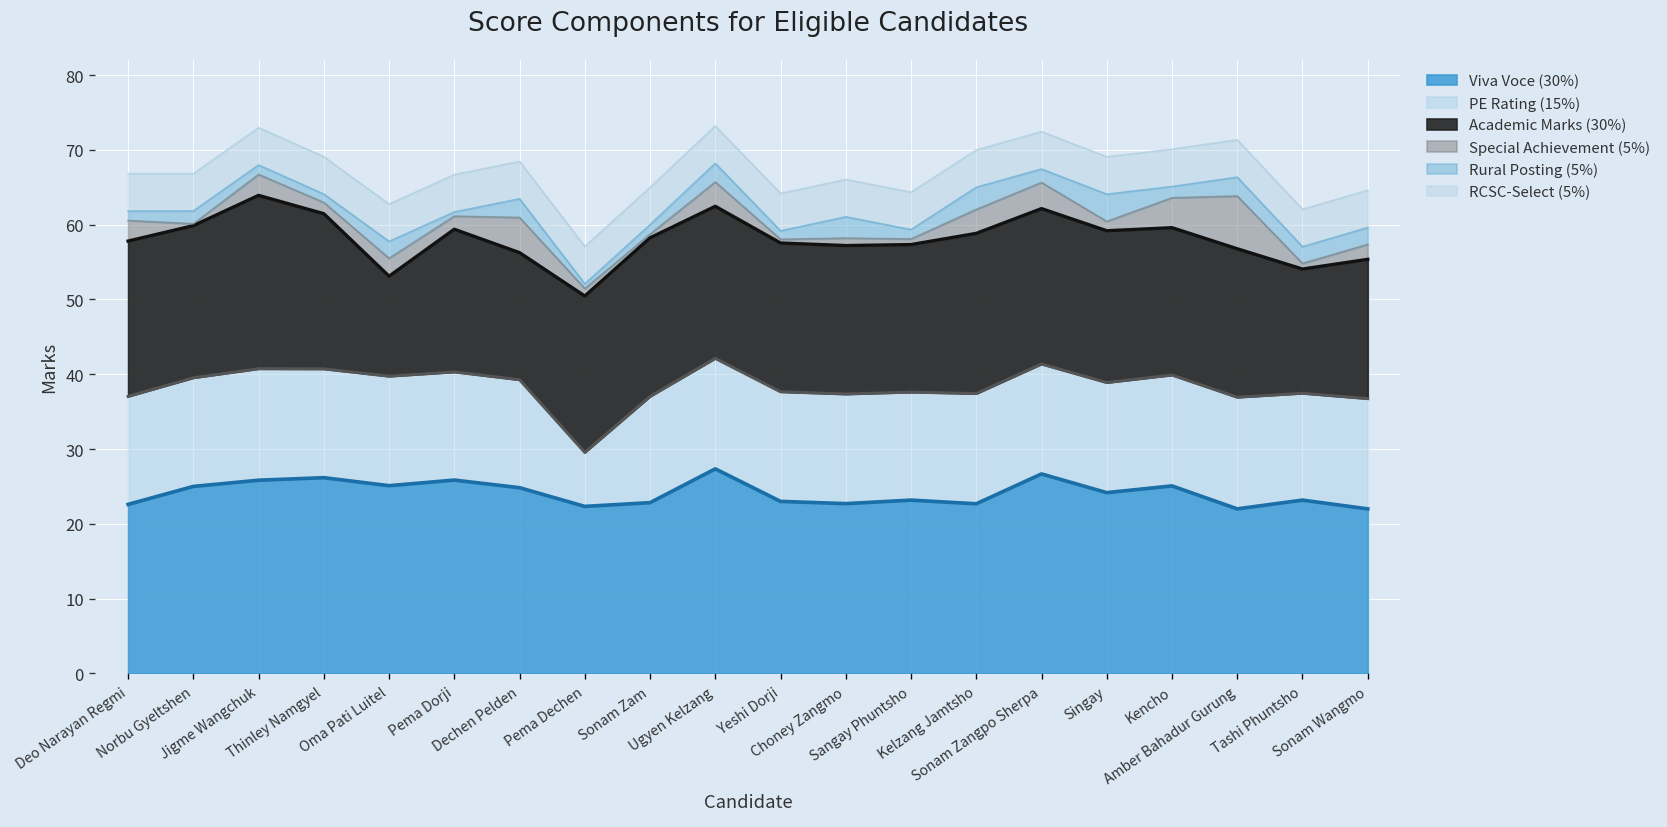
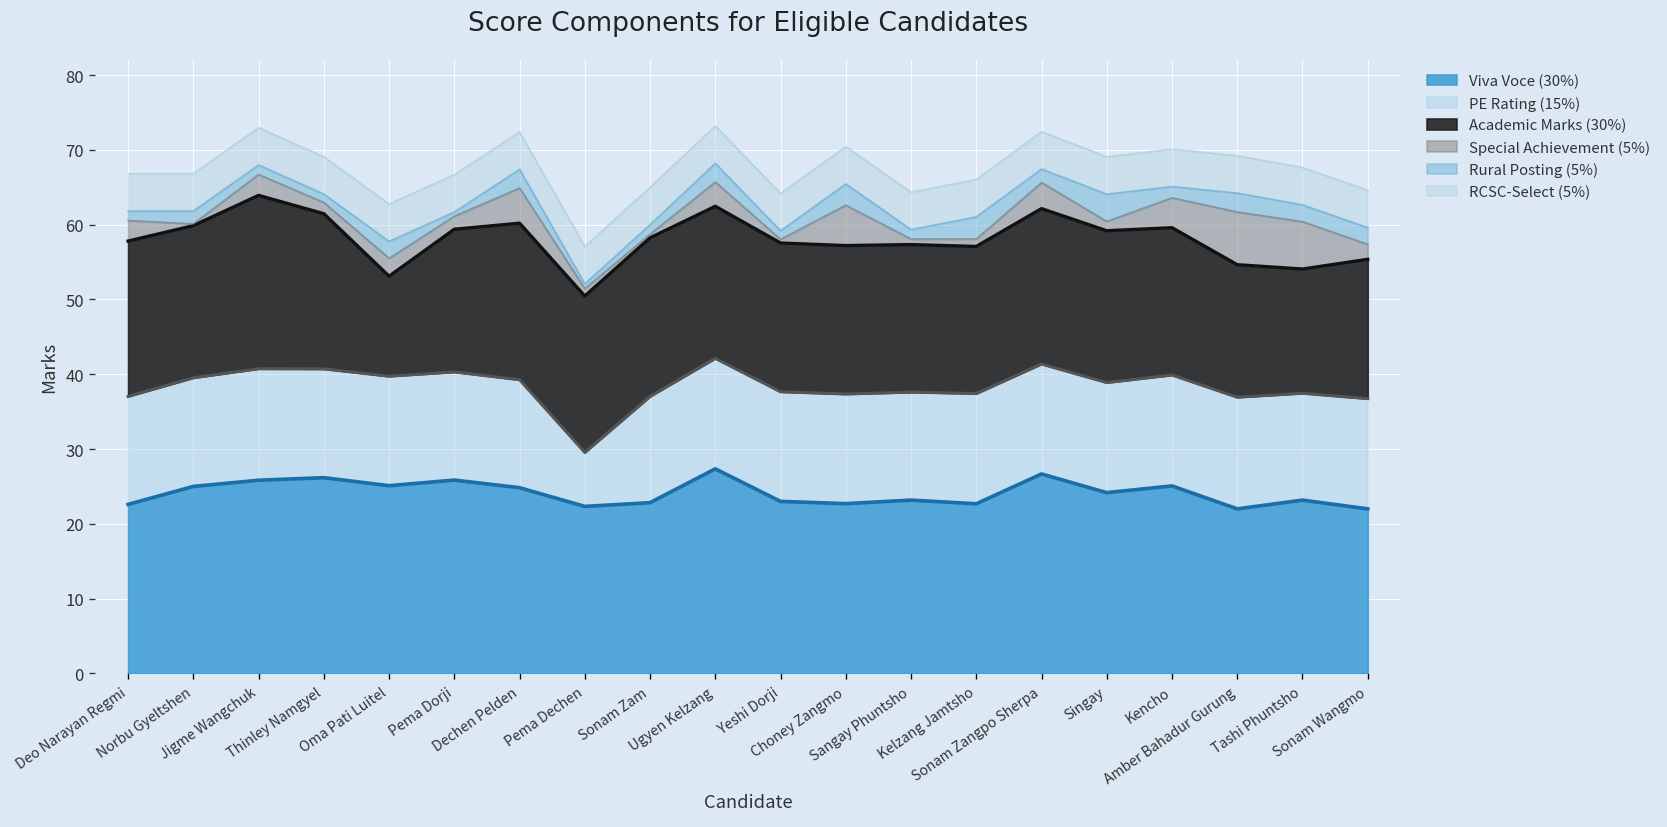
  {
    "Academic Marks (30%)": {
      "Deo Narayan Regmi": 21,
      "Jigme Wangchuk": 23,
      "Thinley Namgyel": 21,
      "Oma Pati Luitel": 13,
      "Pema Dorji": 19,
-     "Dechen Pelden": 17,
+     "Dechen Pelden": 21,
      "Pema Dechen": 21,
      "Sonam Zam": 21,
      "Ugyen Kelzang": 20,
      "Yeshi Dorji": 20,
      "Choney Zangmo": 20,
      "Sangay Phuntsho": 20,
-     "Kelzang Jamtsho": 21,
+     "Kelzang Jamtsho": 20,
      "Sonam Zangpo Sherpa": 21,
      "Singay": 20,
      "Kencho": 20,
-     "Amber Bahadur Gurung": 20,
+     "Amber Bahadur Gurung": 18,
      "Tashi Phuntsho": 17,
      "Sonam Wangmo": 19
    },
    "Special Achievement (5%)": {
      "Deo Narayan Regmi": 3,
      "Jigme Wangchuk": 3,
      "Thinley Namgyel": 2,
      "Oma Pati Luitel": 2,
      "Pema Dorji": 2,
      "Dechen Pelden": 5,
      "Pema Dechen": 1,
      "Sonam Zam": 1,
      "Ugyen Kelzang": 3,
      "Yeshi Dorji": 1,
-     "Choney Zangmo": 1,
+     "Choney Zangmo": 5,
      "Sangay Phuntsho": 1,
-     "Kelzang Jamtsho": 3,
+     "Kelzang Jamtsho": 1,
      "Sonam Zangpo Sherpa": 3,
      "Singay": 1,
      "Kencho": 4,
      "Amber Bahadur Gurung": 7,
-     "Tashi Phuntsho": 1,
+     "Tashi Phuntsho": 6,
      "Sonam Wangmo": 2
    }
  }
